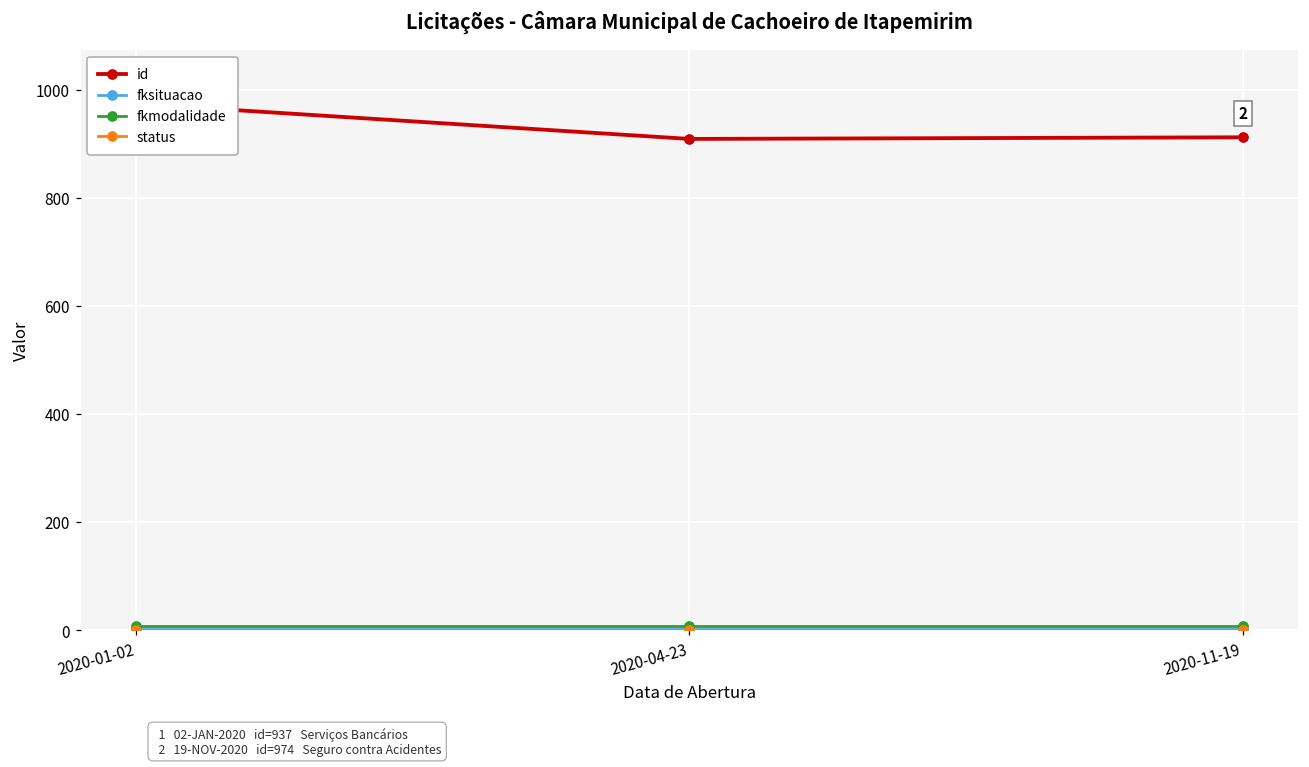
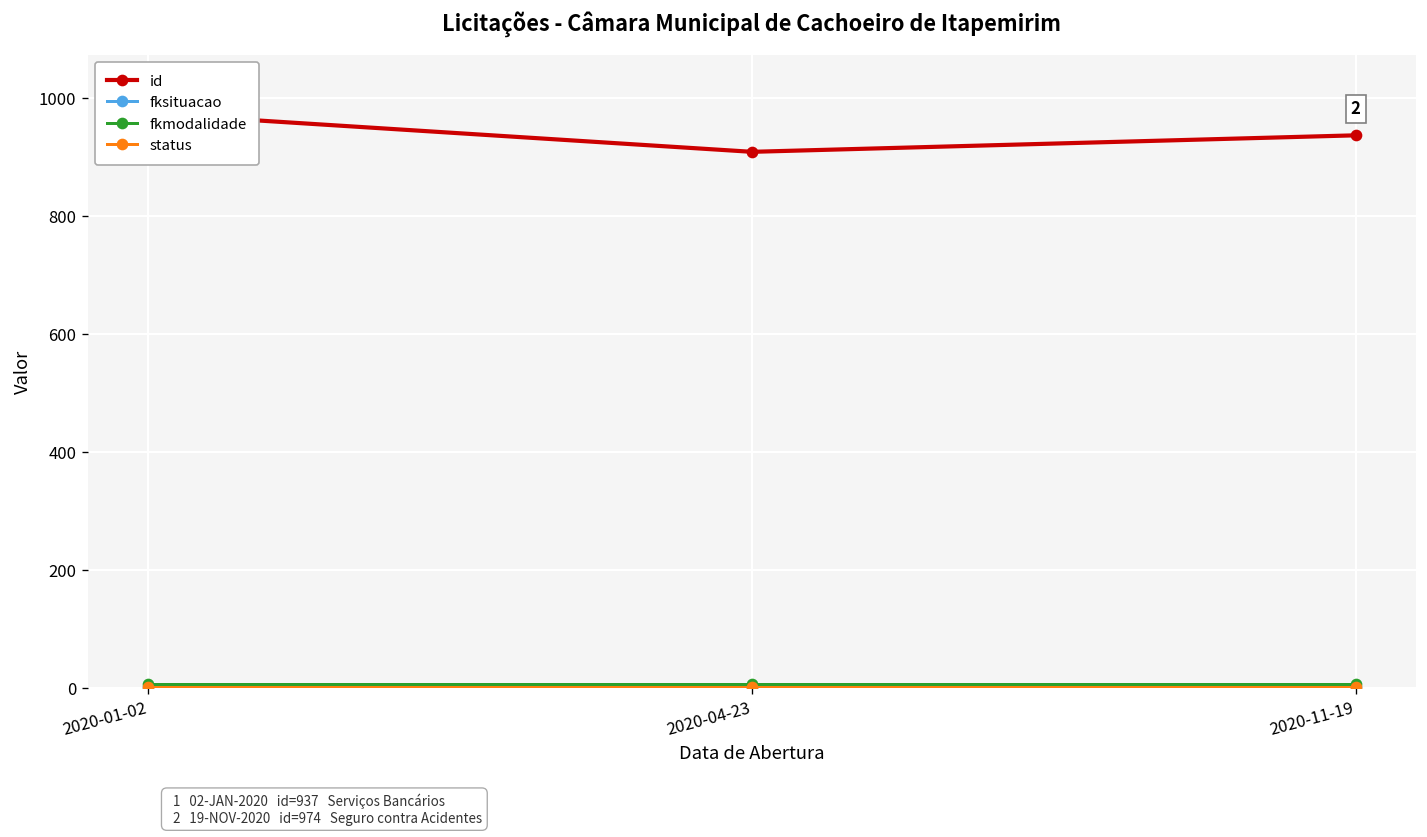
  {
    "id": {
      "2020-04-23": 910,
-     "2020-11-19": 910
+     "2020-11-19": 940
    },
    "status": {
      "2020-01-02": 0,
      "2020-04-23": 0,
      "2020-11-19": 0
    }
  }
